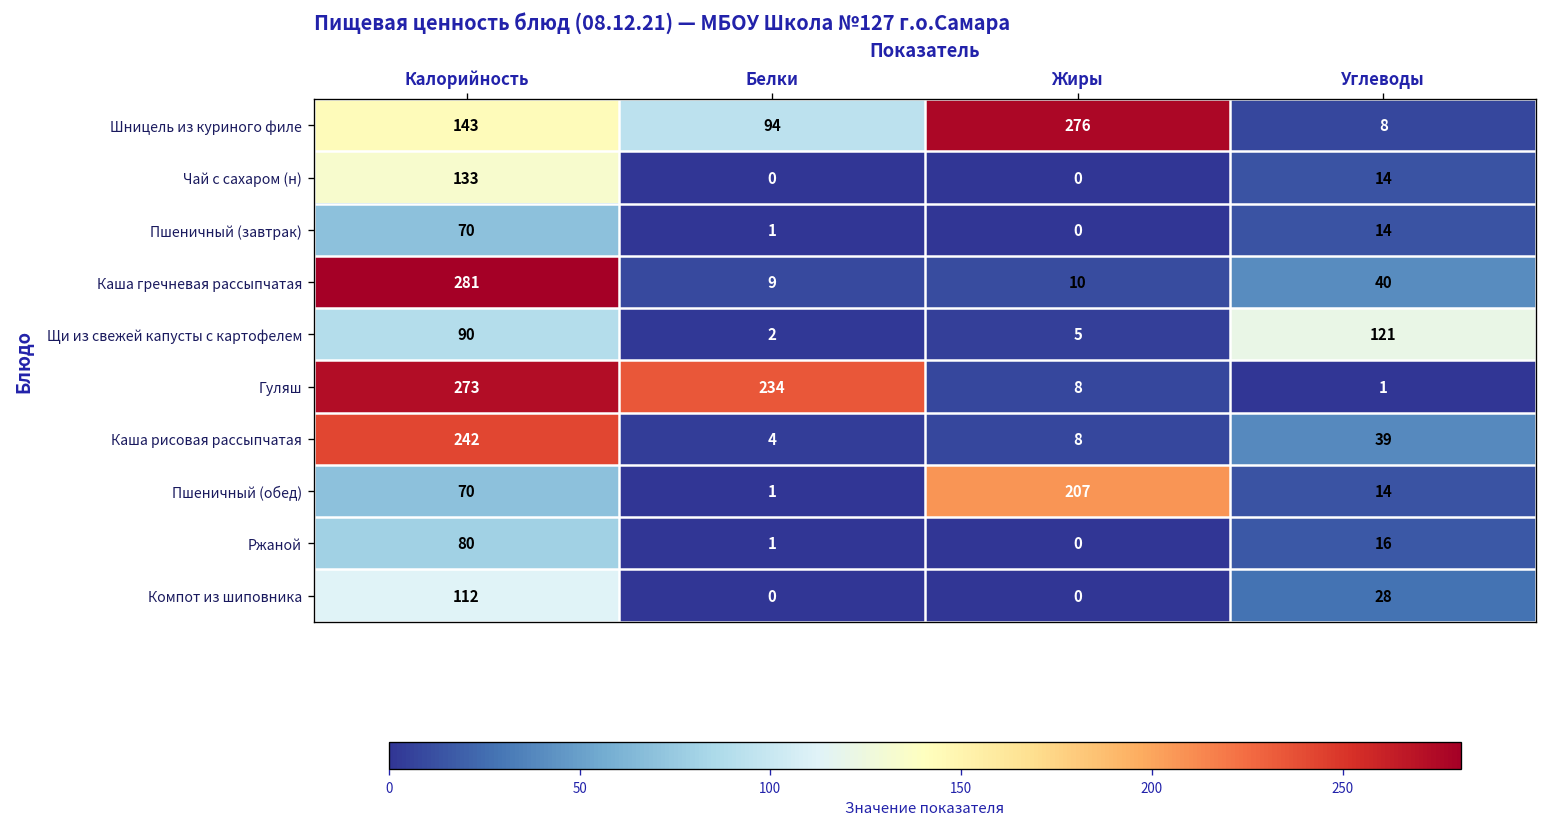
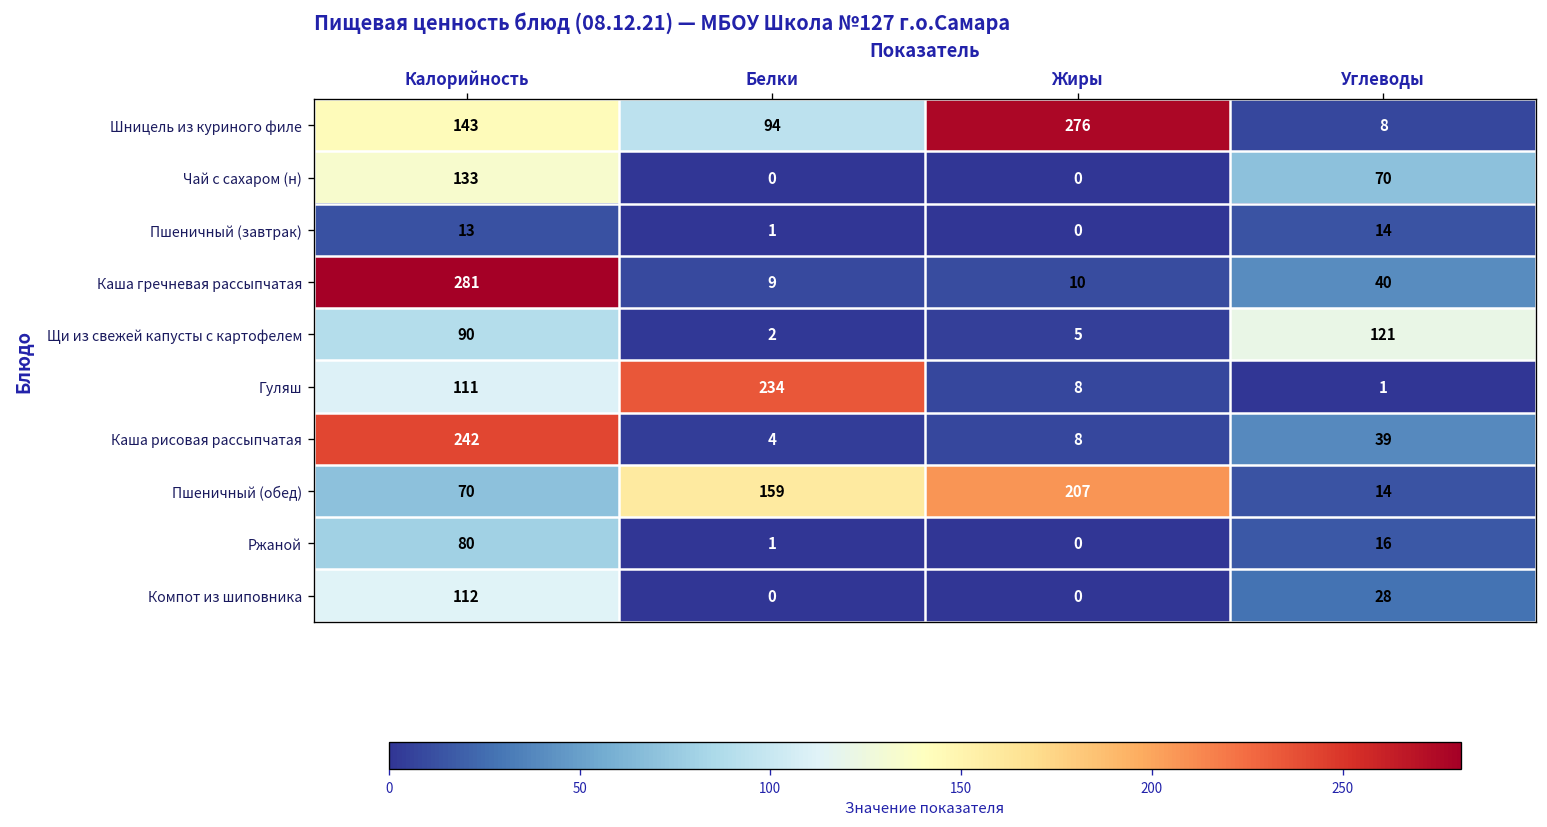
  {
    "Шницель из куриного филе": {
      "Калорийность": 143,
      "Белки": 94,
      "Жиры": 276,
      "Углеводы": 8
    },
    "Чай с сахаром (н)": {
      "Калорийность": 133,
      "Белки": 0,
      "Жиры": 0,
-     "Углеводы": 14
+     "Углеводы": 70
    },
    "Пшеничный (завтрак)": {
-     "Калорийность": 70,
+     "Калорийность": 13,
      "Белки": 1,
      "Жиры": 0,
      "Углеводы": 14
    },
    "Каша гречневая рассыпчатая": {
      "Калорийность": 281,
      "Белки": 9,
      "Жиры": 10,
      "Углеводы": 40
    },
    "Щи из свежей капусты с картофелем": {
      "Калорийность": 90,
      "Белки": 2,
      "Жиры": 5,
      "Углеводы": 121
    },
    "Гуляш": {
-     "Калорийность": 273,
+     "Калорийность": 111,
      "Белки": 234,
      "Жиры": 8,
      "Углеводы": 1
    },
    "Каша рисовая рассыпчатая": {
      "Калорийность": 242,
      "Белки": 4,
      "Жиры": 8,
      "Углеводы": 39
    },
    "Пшеничный (обед)": {
      "Калорийность": 70,
-     "Белки": 1,
+     "Белки": 159,
      "Жиры": 207,
      "Углеводы": 14
    },
    "Ржаной": {
      "Калорийность": 80,
      "Белки": 1,
      "Жиры": 0,
      "Углеводы": 16
    },
    "Компот из шиповника": {
      "Калорийность": 112,
      "Белки": 0,
      "Жиры": 0,
      "Углеводы": 28
    }
  }
